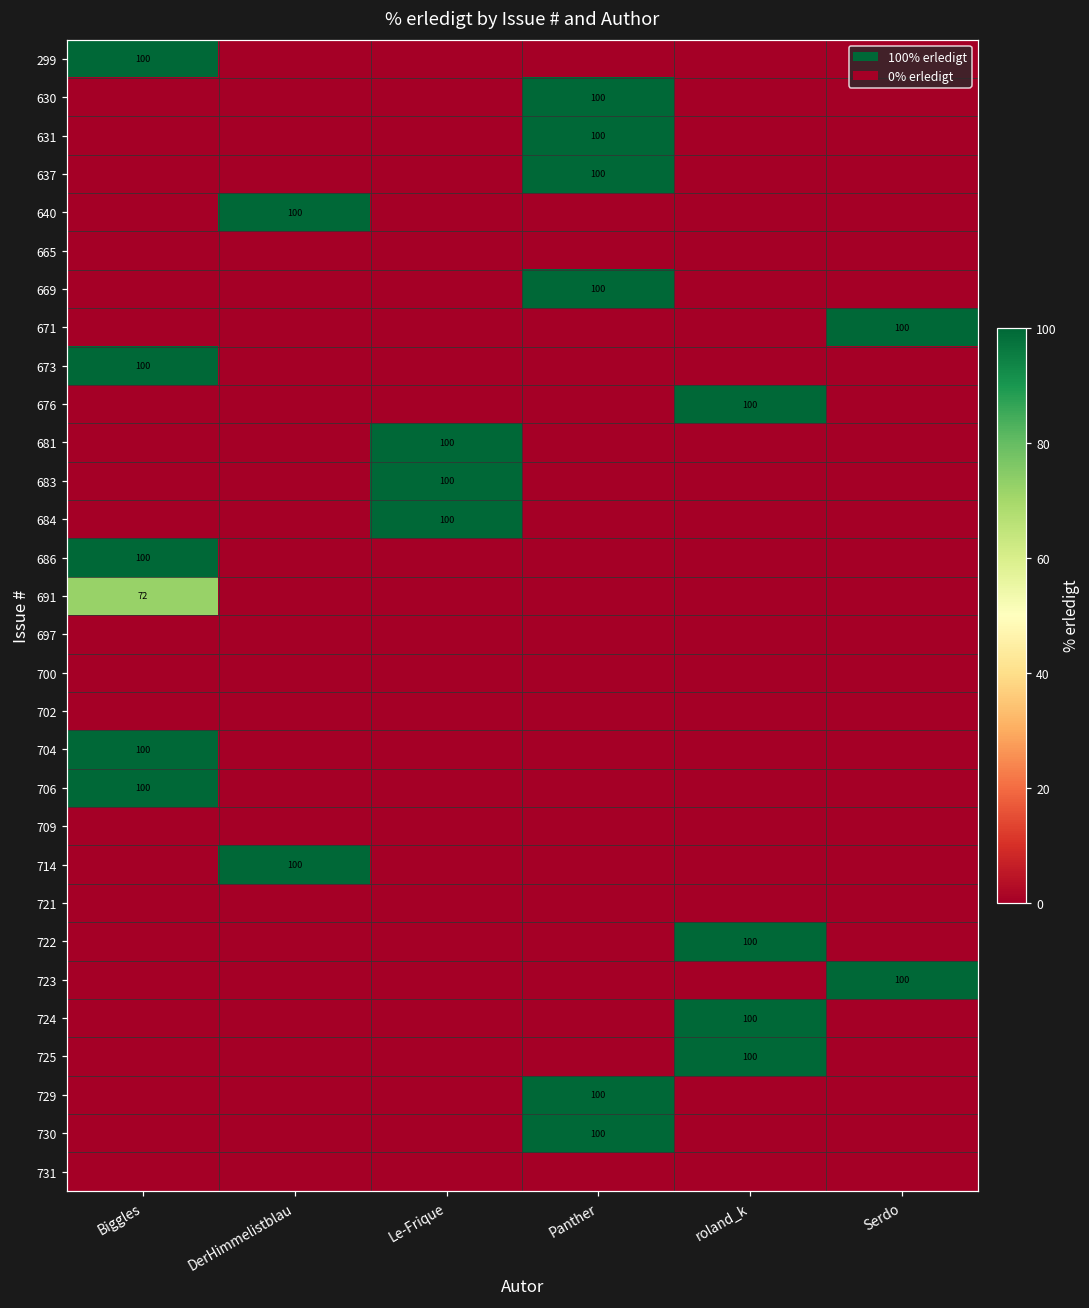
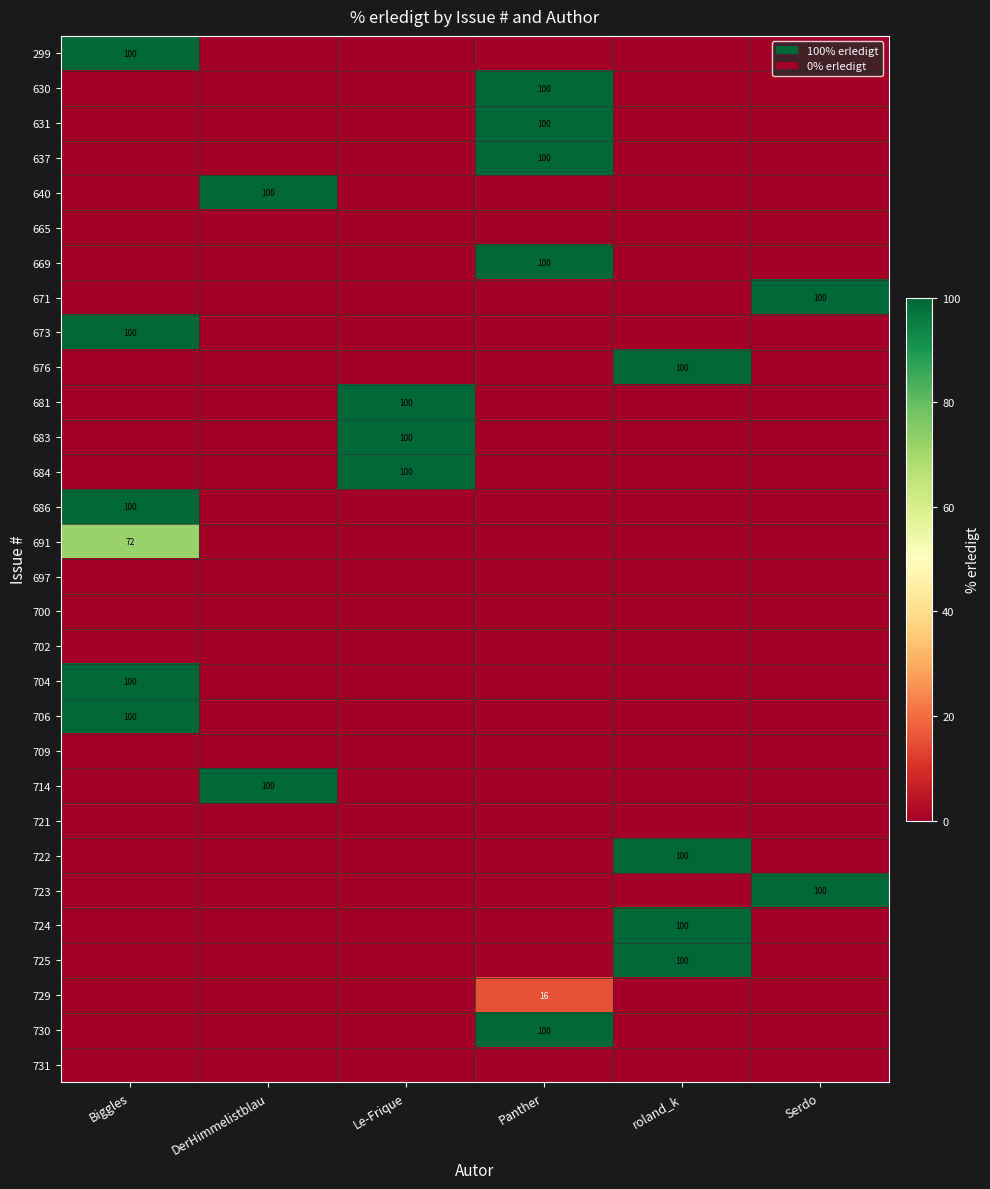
  {
    "299": {
      "Biggles": 100
    },
    "630": {
      "Panther": 100
    },
    "631": {
      "Panther": 100
    },
    "637": {
      "Panther": 100
    },
    "640": {
      "DerHimmelistblau": 100
    },
    "669": {
      "Panther": 100
    },
    "671": {
      "Serdo": 100
    },
    "673": {
      "Biggles": 100
    },
    "676": {
      "roland_k": 100
    },
    "681": {
      "Le-Frique": 100
    },
    "683": {
      "Le-Frique": 100
    },
    "684": {
      "Le-Frique": 100
    },
    "686": {
      "Biggles": 100
    },
    "691": {
      "Biggles": 72
    },
    "704": {
      "Biggles": 100
    },
    "706": {
      "Biggles": 100
    },
    "714": {
      "DerHimmelistblau": 100
    },
    "722": {
      "roland_k": 100
    },
    "723": {
      "Serdo": 100
    },
    "724": {
      "roland_k": 100
    },
    "725": {
      "roland_k": 100
    },
    "729": {
-     "Panther": 100
+     "Panther": 16
    },
    "730": {
      "Panther": 100
    }
  }
